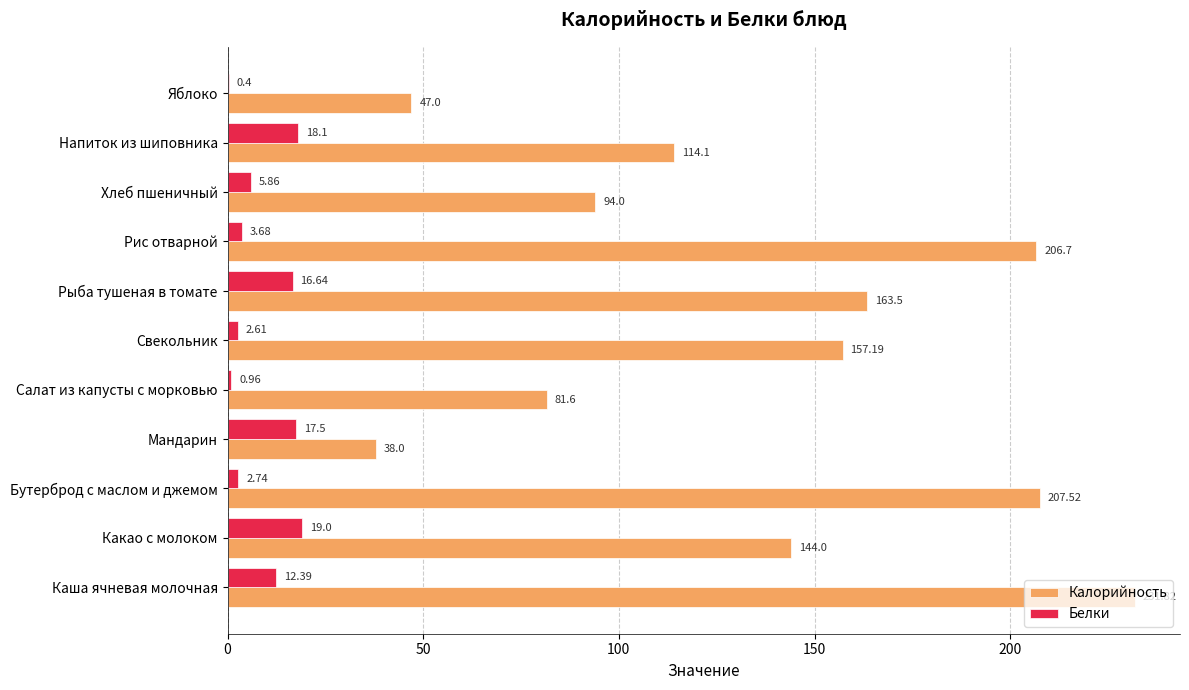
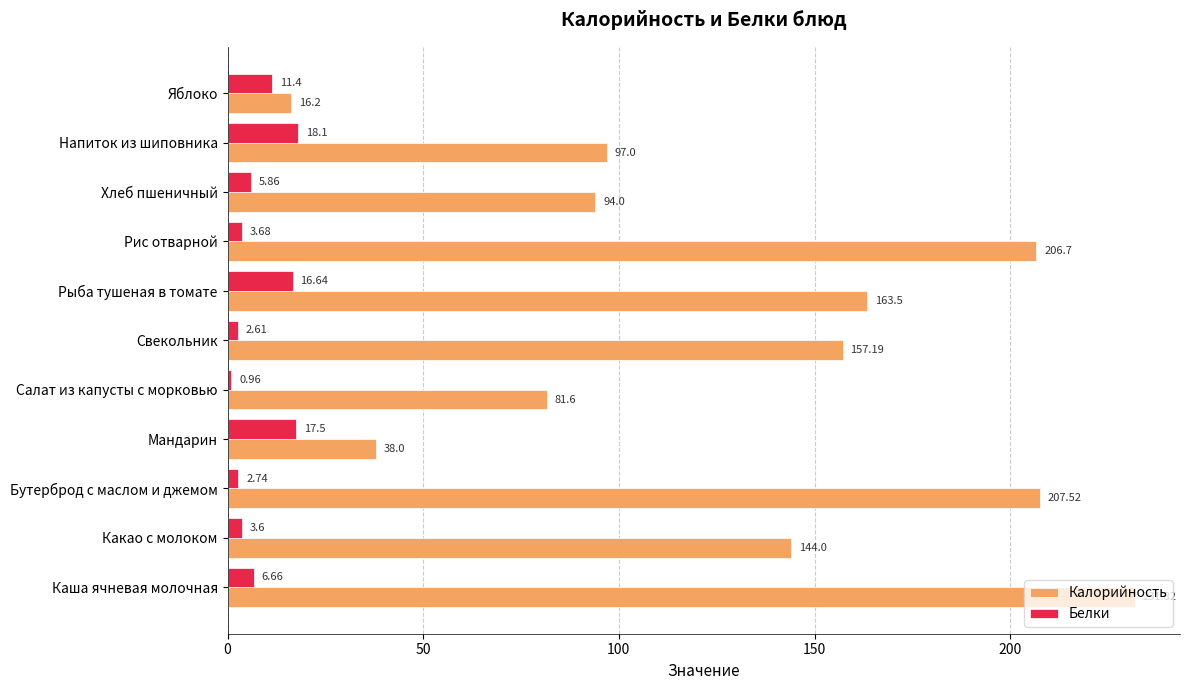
  {
    "Калорийность": {
-     "Яблоко": 47.0,
-     "Напиток из шиповника": 114.1,
+     "Яблоко": 16.2,
+     "Напиток из шиповника": 97.0,
      "Хлеб пшеничный": 94.0,
      "Рис отварной": 206.7,
      "Рыба тушеная в томате": 163.5,
      "Свекольник": 157.19,
      "Салат из капусты с морковью": 81.6,
      "Мандарин": 38.0,
      "Бутерброд с маслом и джемом": 207.52,
      "Какао с молоком": 144.0
    },
    "Белки": {
-     "Яблоко": 0.4,
+     "Яблоко": 11.4,
      "Напиток из шиповника": 18.1,
      "Хлеб пшеничный": 5.86,
      "Рис отварной": 3.68,
      "Рыба тушеная в томате": 16.64,
      "Свекольник": 2.61,
      "Салат из капусты с морковью": 0.96,
      "Мандарин": 17.5,
      "Бутерброд с маслом и джемом": 2.74,
-     "Какао с молоком": 19.0,
-     "Каша ячневая молочная": 12.39
+     "Какао с молоком": 3.6,
+     "Каша ячневая молочная": 6.66
    }
  }
